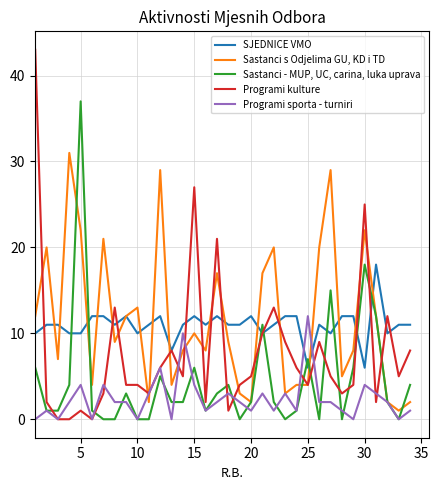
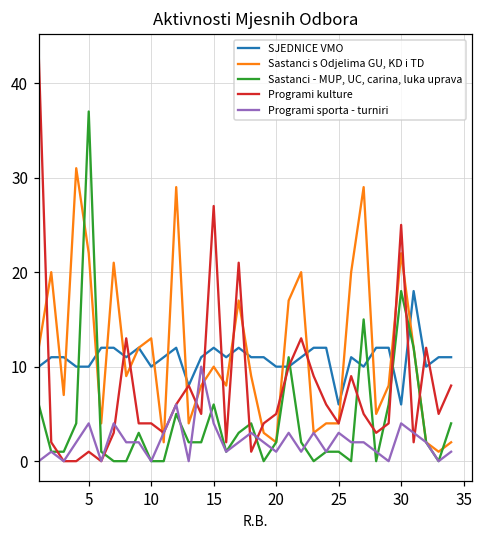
  {
    "SJEDNICE VMO": {
      "5": 10,
      "10": 10,
      "15": 12,
-     "20": 12,
+     "20": 10,
      "25": 6,
      "30": 6
    },
    "Sastanci s Odjelima GU, KD i TD": {
      "5": 22,
      "10": 13,
      "15": 10,
      "30": 22
    },
    "Sastanci - MUP, UC, carina, luka uprava": {
      "5": 37,
      "15": 6,
-     "25": 7,
+     "25": 1,
      "30": 18
    },
    "Programi kulture": {
      "5": 1,
      "10": 4,
      "15": 27,
      "20": 5,
      "30": 25
    },
    "Programi sporta - turniri": {
      "5": 4,
      "15": 4,
      "20": 1,
-     "25": 12,
+     "25": 3,
      "30": 4
    }
  }
